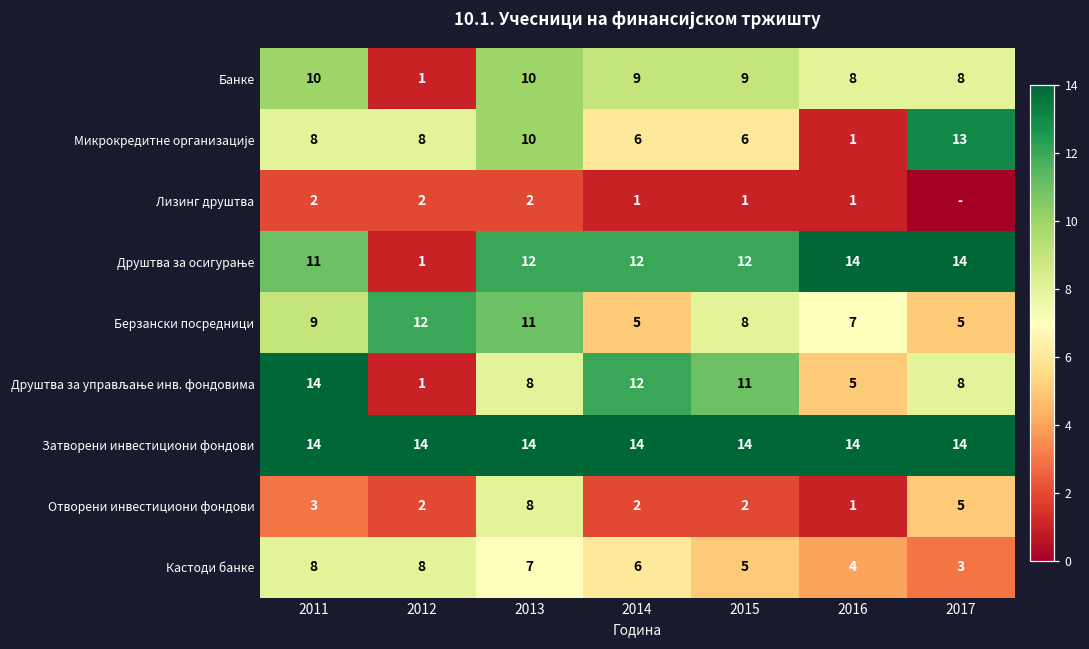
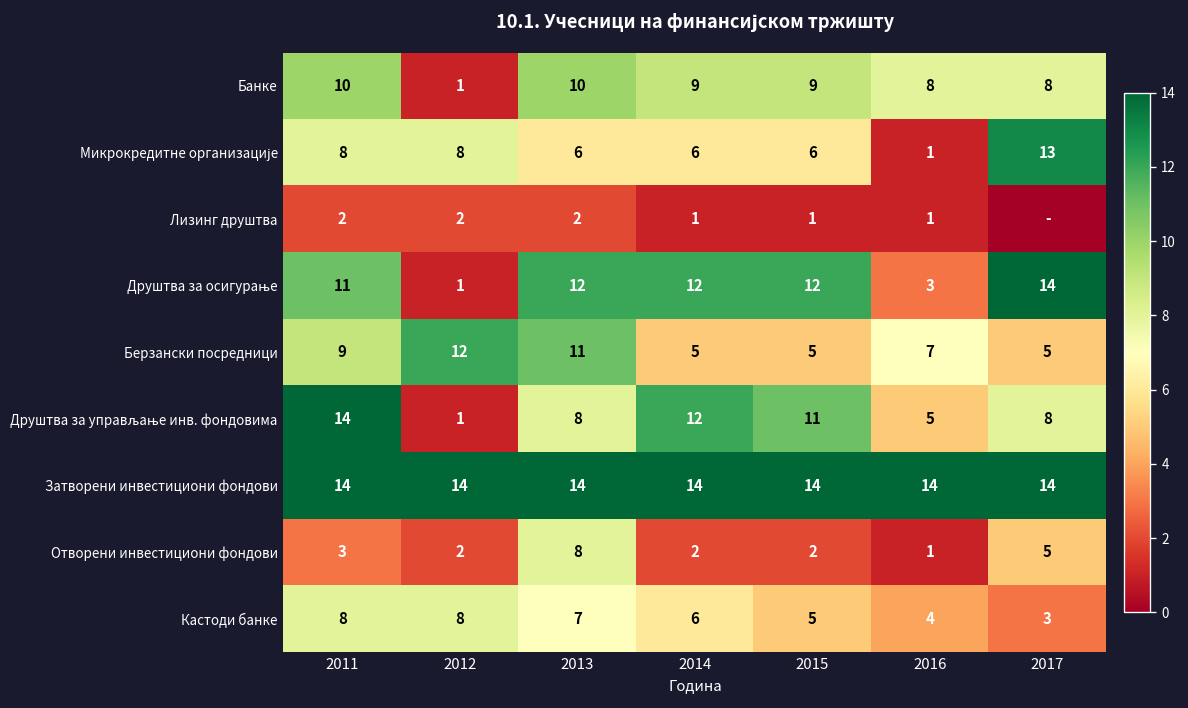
  {
    "Банке": {
      "2011": 10,
      "2012": 1,
      "2013": 10,
      "2014": 9,
      "2015": 9,
      "2016": 8,
      "2017": 8
    },
    "Микрокредитне организације": {
      "2011": 8,
      "2012": 8,
-     "2013": 10,
+     "2013": 6,
      "2014": 6,
      "2015": 6,
      "2016": 1,
      "2017": 13
    },
    "Лизинг друштва": {
      "2011": 2,
      "2012": 2,
      "2013": 2,
      "2014": 1,
      "2015": 1,
      "2016": 1
    },
    "Друштва за осигурање": {
      "2011": 11,
      "2012": 1,
      "2013": 12,
      "2014": 12,
      "2015": 12,
-     "2016": 14,
+     "2016": 3,
      "2017": 14
    },
    "Берзански посредници": {
      "2011": 9,
      "2012": 12,
      "2013": 11,
      "2014": 5,
-     "2015": 8,
+     "2015": 5,
      "2016": 7,
      "2017": 5
    },
    "Друштва за управљање инв. фондовима": {
      "2011": 14,
      "2012": 1,
      "2013": 8,
      "2014": 12,
      "2015": 11,
      "2016": 5,
      "2017": 8
    },
    "Затворени инвестициони фондови": {
      "2011": 14,
      "2012": 14,
      "2013": 14,
      "2014": 14,
      "2015": 14,
      "2016": 14,
      "2017": 14
    },
    "Отворени инвестициони фондови": {
      "2011": 3,
      "2012": 2,
      "2013": 8,
      "2014": 2,
      "2015": 2,
      "2016": 1,
      "2017": 5
    },
    "Кастоди банке": {
      "2011": 8,
      "2012": 8,
      "2013": 7,
      "2014": 6,
      "2015": 5,
      "2016": 4,
      "2017": 3
    }
  }
